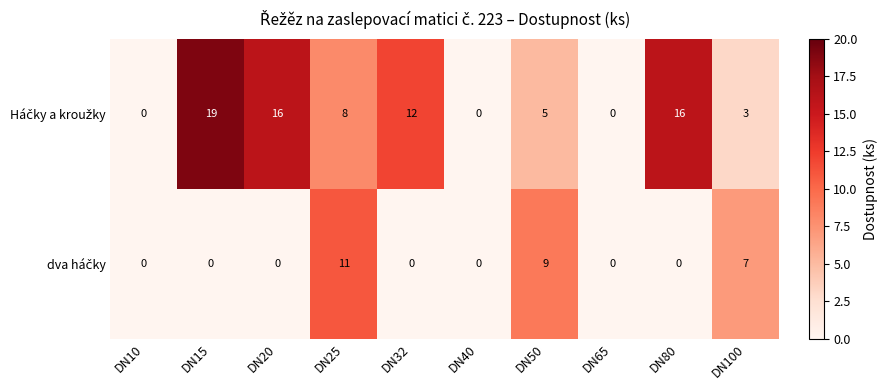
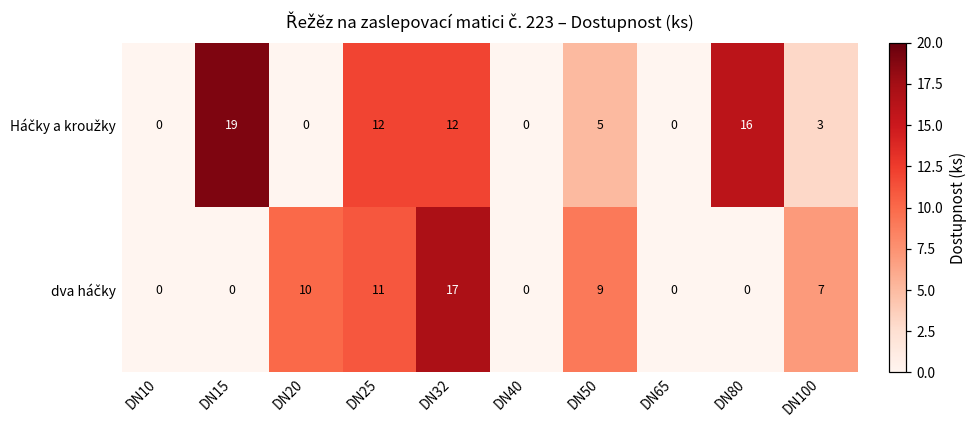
  {
    "Háčky a kroužky": {
      "DN10": 0,
      "DN15": 19,
-     "DN20": 16,
-     "DN25": 8,
+     "DN20": 0,
+     "DN25": 12,
      "DN32": 12,
      "DN40": 0,
      "DN50": 5,
      "DN65": 0,
      "DN80": 16,
      "DN100": 3
    },
    "dva háčky": {
      "DN10": 0,
      "DN15": 0,
-     "DN20": 0,
+     "DN20": 10,
      "DN25": 11,
-     "DN32": 0,
+     "DN32": 17,
      "DN40": 0,
      "DN50": 9,
      "DN65": 0,
      "DN80": 0,
      "DN100": 7
    }
  }
